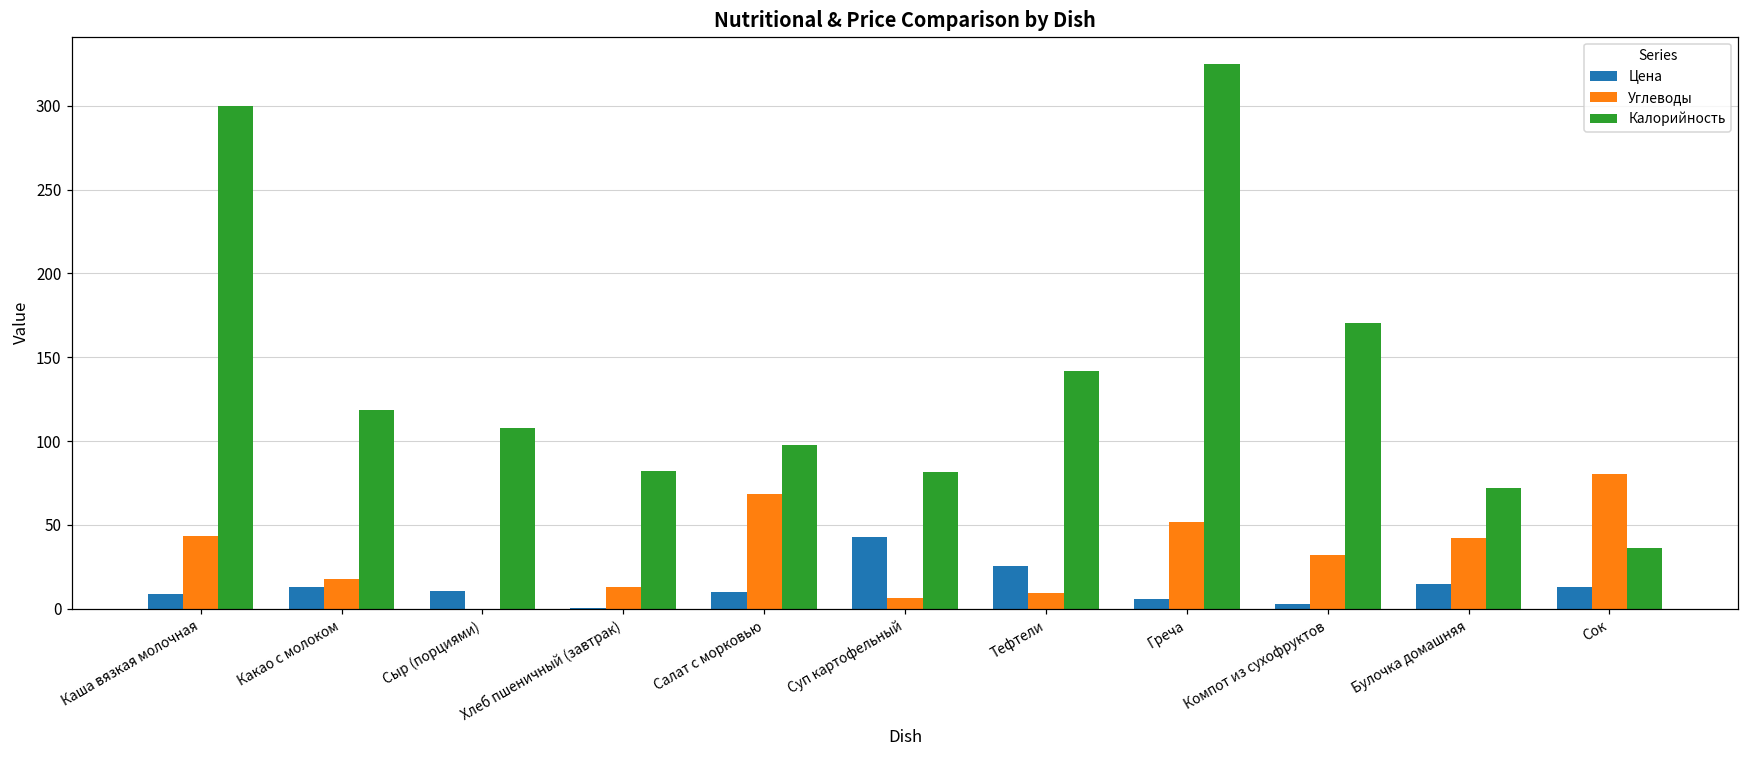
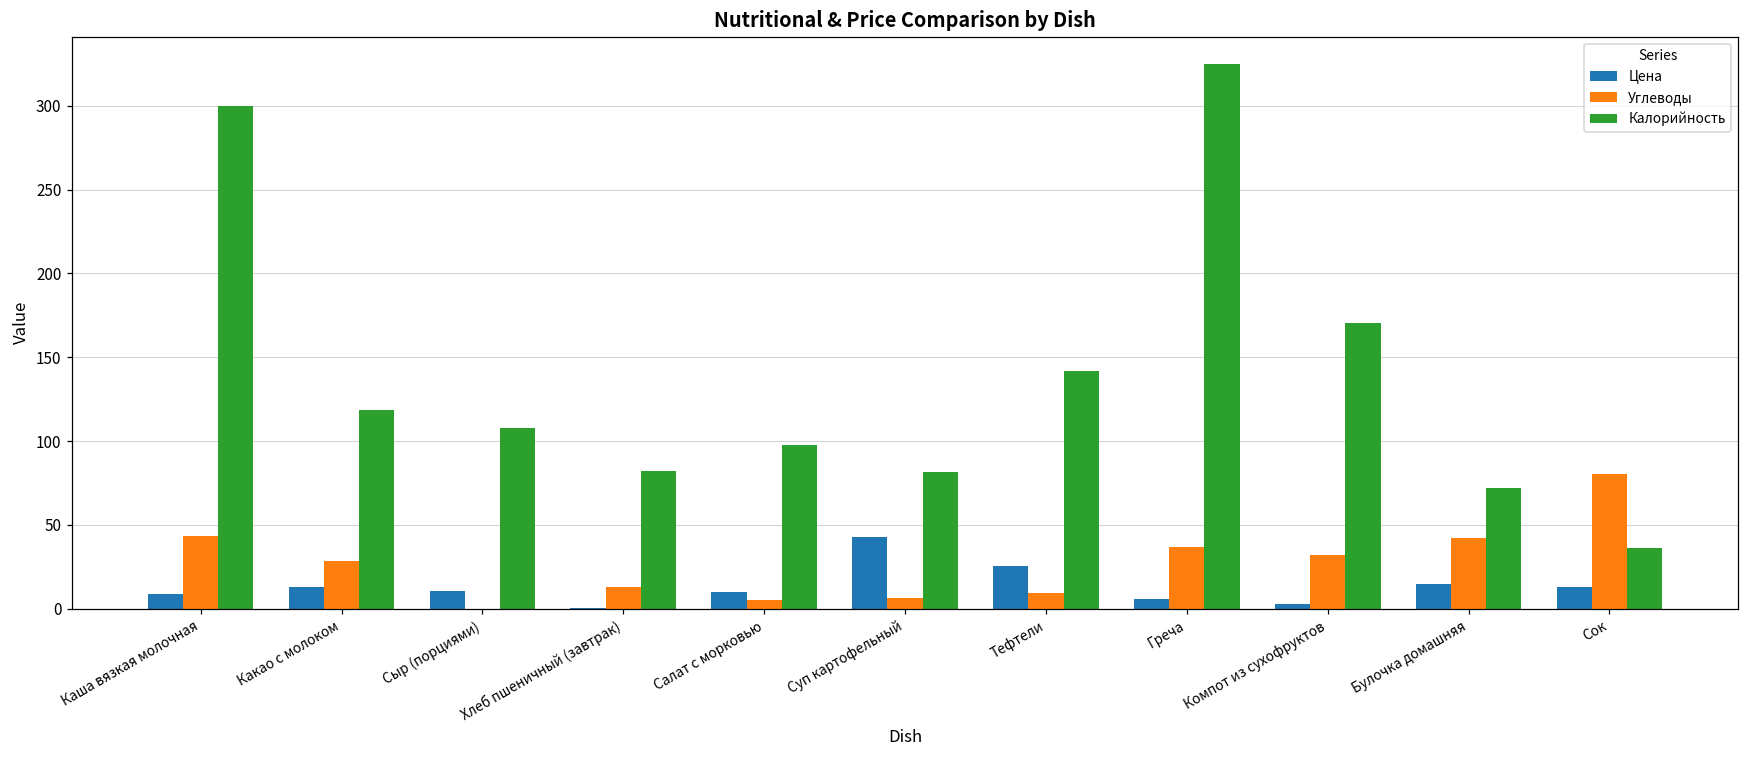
  {
    "Цена": {
      "Каша вязкая молочная": 9,
      "Какао с молоком": 13,
      "Сыр (порциями)": 11,
      "Салат с морковью": 10,
      "Суп картофельный": 43,
      "Тефтели": 25,
      "Греча": 6,
      "Компот из сухофруктов": 3,
      "Булочка домашняя": 15,
      "Сок": 13
    },
    "Углеводы": {
      "Каша вязкая молочная": 43,
-     "Какао с молоком": 18,
+     "Какао с молоком": 28,
      "Сыр (порциями)": 0,
      "Хлеб пшеничный (завтрак)": 13,
-     "Салат с морковью": 69,
+     "Салат с морковью": 5,
      "Суп картофельный": 6,
      "Тефтели": 9,
-     "Греча": 52,
+     "Греча": 37,
      "Компот из сухофруктов": 32,
      "Булочка домашняя": 42,
      "Сок": 80
    },
    "Калорийность": {
      "Каша вязкая молочная": 300,
      "Какао с молоком": 119,
      "Сыр (порциями)": 108,
      "Хлеб пшеничный (завтрак)": 82,
      "Салат с морковью": 98,
      "Суп картофельный": 82,
      "Тефтели": 142,
      "Греча": 325,
      "Компот из сухофруктов": 170,
      "Булочка домашняя": 72,
      "Сок": 36
    }
  }
